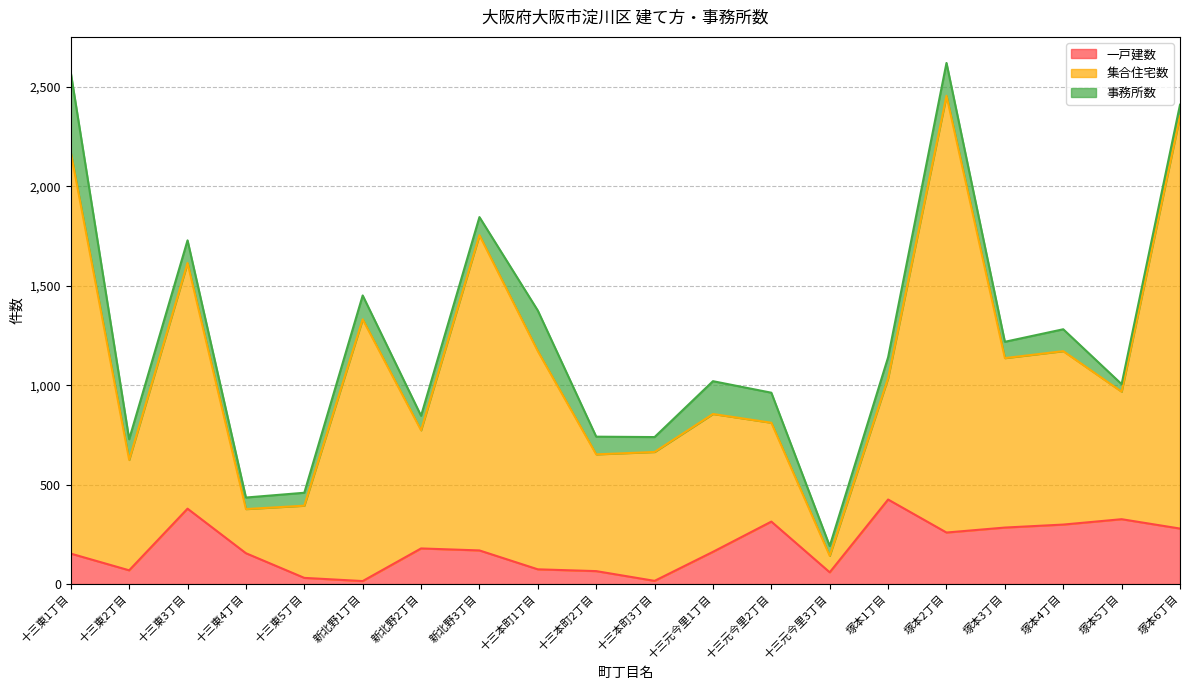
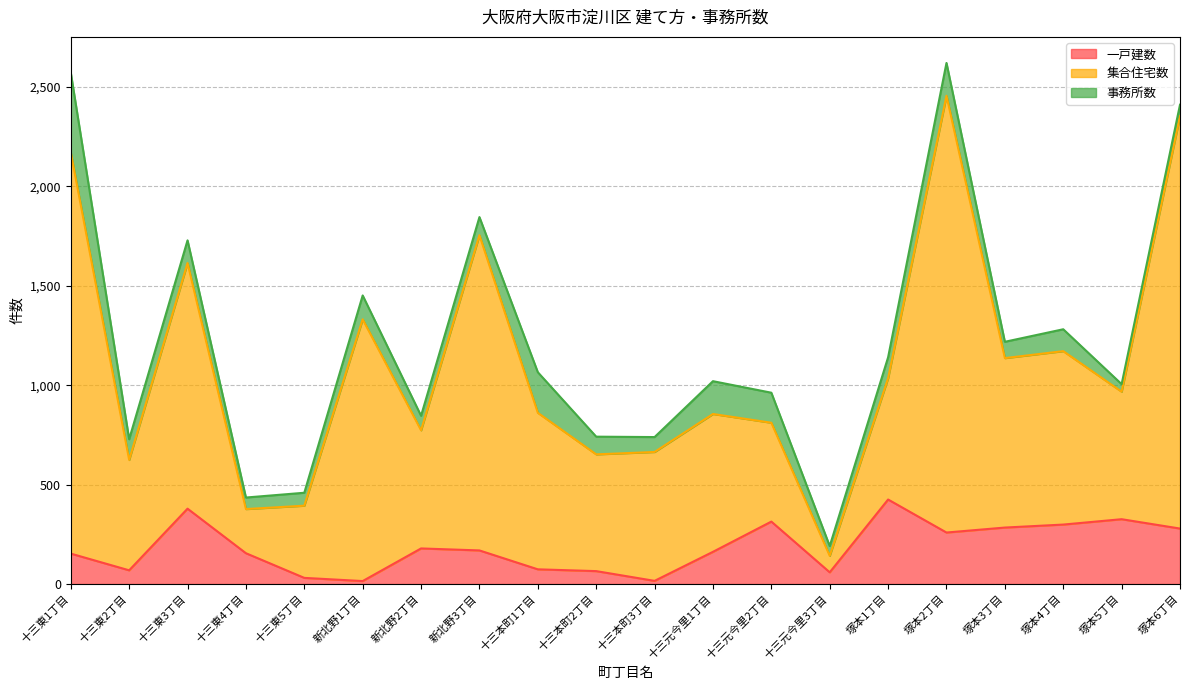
  {
    "一戸建数": {
      "十三東1丁目": "150",
      "十三東2丁目": "70",
      "十三東3丁目": "380",
      "十三東4丁目": "160",
      "十三東5丁目": "30",
      "新北野1丁目": "20",
      "新北野2丁目": "180",
      "新北野3丁目": "170",
      "十三本町1丁目": "70",
      "十三本町2丁目": "70",
      "十三本町3丁目": "20",
      "十三元今里1丁目": "160",
      "十三元今里2丁目": "310",
      "十三元今里3丁目": "60",
      "塚本1丁目": "430",
      "塚本2丁目": "260",
      "塚本3丁目": "280",
      "塚本4丁目": "300",
      "塚本5丁目": "330",
      "塚本6丁目": "280"
    },
    "集合住宅数": {
      "十三東1丁目": "2,020",
      "十三東2丁目": "560",
      "十三東3丁目": "1,240",
      "十三東4丁目": "220",
      "十三東5丁目": "360",
      "新北野1丁目": "1,320",
      "新北野2丁目": "590",
      "新北野3丁目": "1,590",
-     "十三本町1丁目": "1,100",
+     "十三本町1丁目": "790",
      "十三本町2丁目": "590",
      "十三本町3丁目": "650",
      "十三元今里1丁目": "690",
      "十三元今里2丁目": "500",
      "十三元今里3丁目": "80",
      "塚本1丁目": "610",
      "塚本2丁目": "2,200",
      "塚本3丁目": "850",
      "塚本4丁目": "870",
      "塚本5丁目": "640",
      "塚本6丁目": "2,070"
    },
    "事務所数": {
      "十三東1丁目": "400",
      "十三東2丁目": "100",
      "十三東3丁目": "110",
      "十三東4丁目": "60",
      "十三東5丁目": "70",
      "新北野1丁目": "120",
      "新北野2丁目": "70",
      "新北野3丁目": "90",
      "十三本町1丁目": "200",
      "十三本町2丁目": "90",
      "十三本町3丁目": "80",
      "十三元今里1丁目": "170",
      "十三元今里2丁目": "150",
      "十三元今里3丁目": "50",
      "塚本1丁目": "110",
      "塚本2丁目": "170",
      "塚本3丁目": "80",
      "塚本4丁目": "110",
      "塚本5丁目": "40",
      "塚本6丁目": "60"
    }
  }
